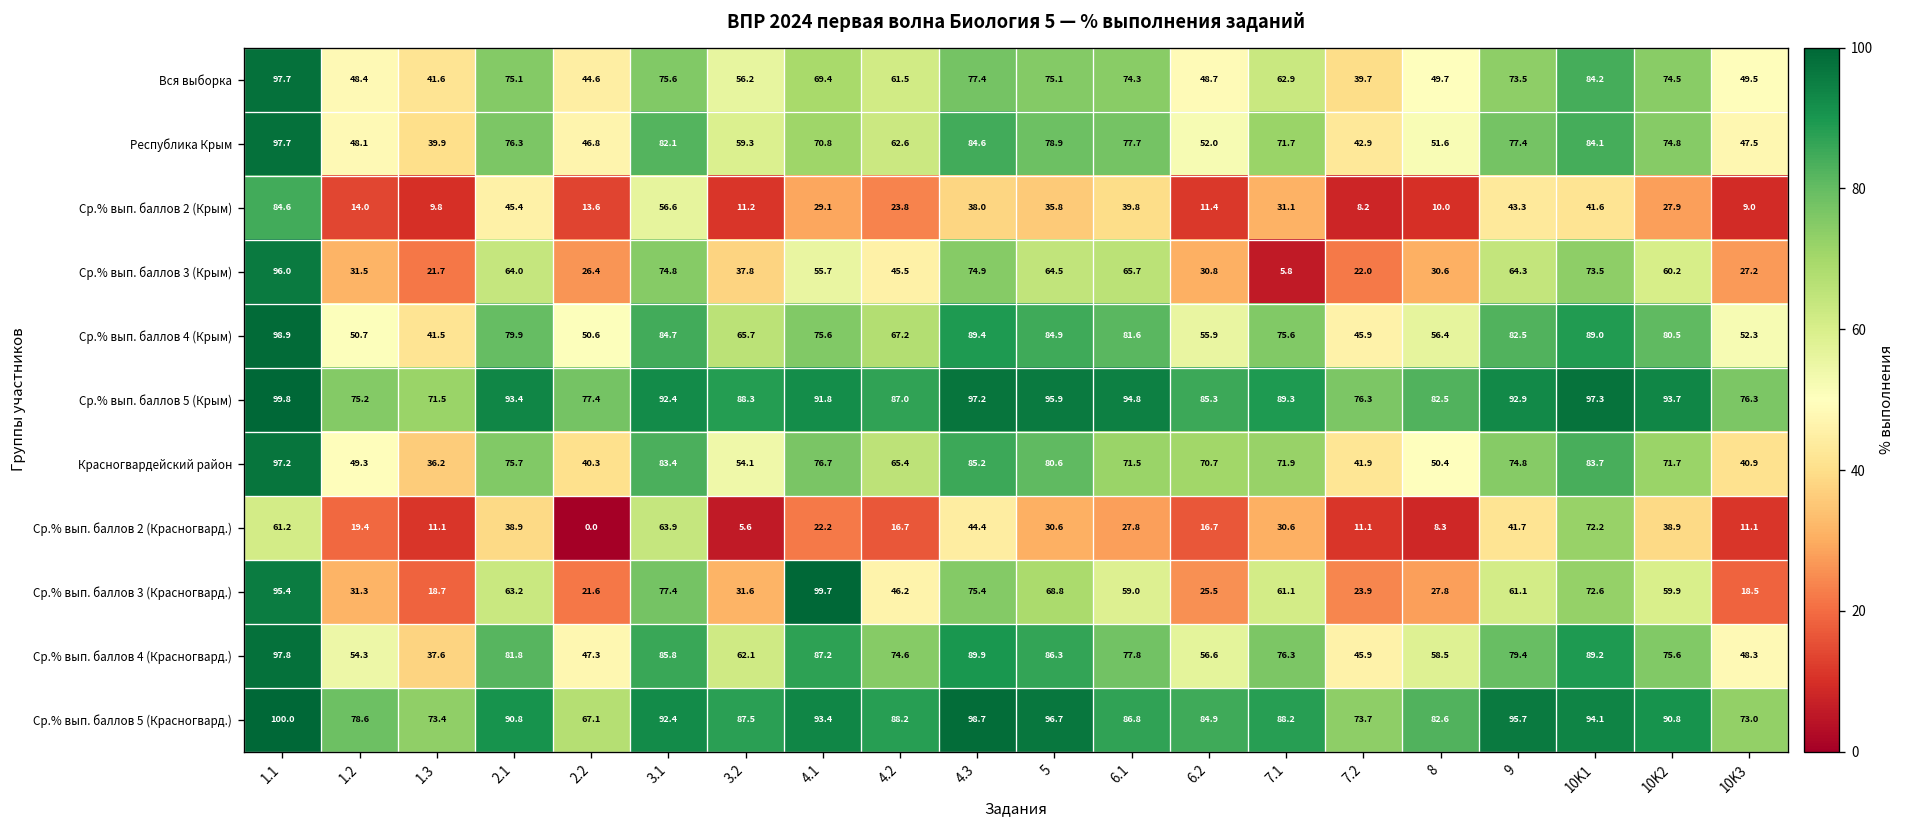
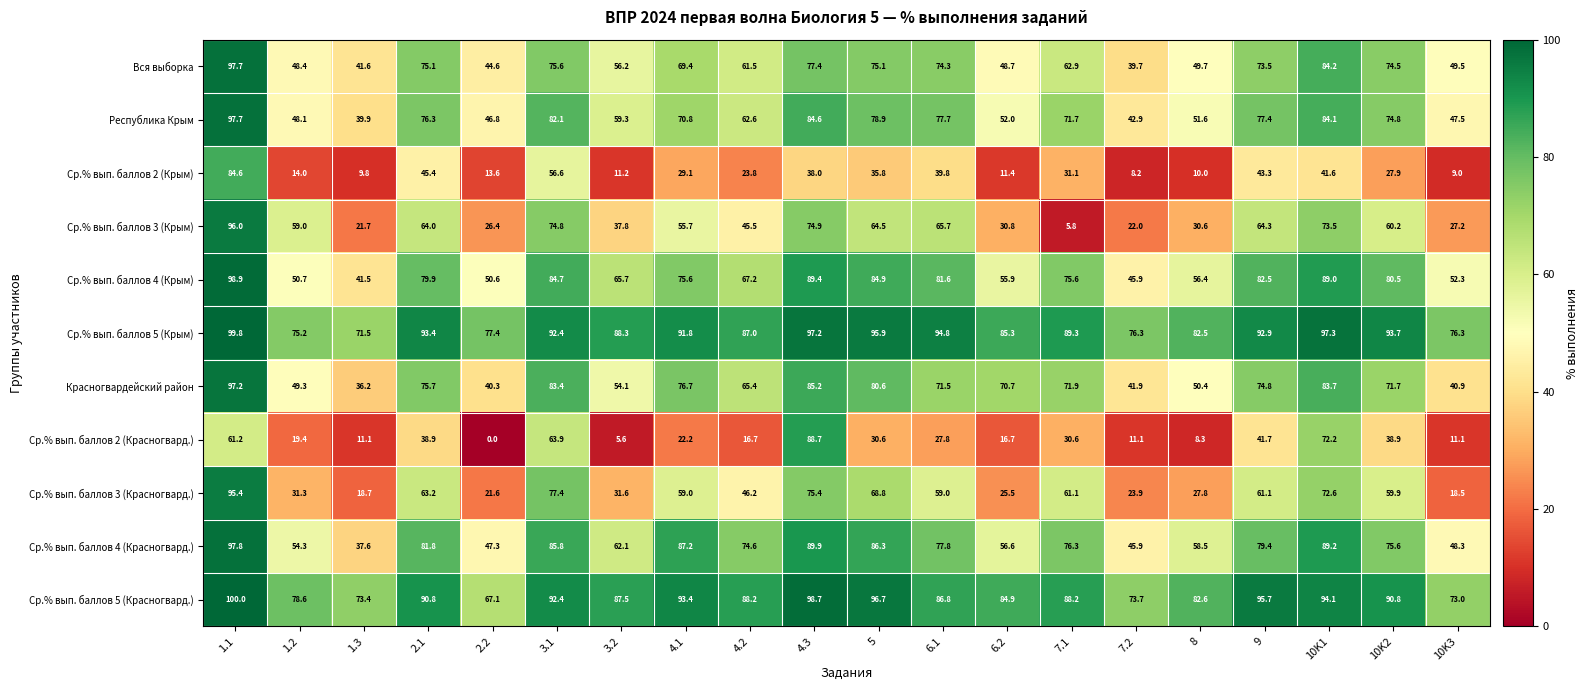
  {
    "Ср.% вып. баллов 3 (Крым)": {
      "1.1": 96.0,
-     "1.2": 31.5,
+     "1.2": 59.0,
      "1.3": 21.7,
      "2.1": 64.0,
      "2.2": 26.4,
      "3.1": 74.8,
      "3.2": 37.8,
      "4.1": 55.7,
      "4.2": 45.5,
      "4.3": 74.9,
      "5": 64.5,
      "6.1": 65.7,
      "6.2": 30.8,
      "7.1": 5.8,
      "7.2": 22.0,
      "8": 30.6,
      "9": 64.3,
      "10K1": 73.5,
      "10K2": 60.2,
      "10K3": 27.2
    },
    "Ср.% вып. баллов 2 (Красногвард.)": {
      "1.1": 61.2,
      "1.2": 19.4,
      "1.3": 11.1,
      "2.1": 38.9,
      "2.2": 0.0,
      "3.1": 63.9,
      "3.2": 5.6,
      "4.1": 22.2,
      "4.2": 16.7,
-     "4.3": 44.4,
+     "4.3": 88.7,
      "5": 30.6,
      "6.1": 27.8,
      "6.2": 16.7,
      "7.1": 30.6,
      "7.2": 11.1,
      "8": 8.3,
      "9": 41.7,
      "10K1": 72.2,
      "10K2": 38.9,
      "10K3": 11.1
    },
    "Ср.% вып. баллов 3 (Красногвард.)": {
      "1.1": 95.4,
      "1.2": 31.3,
      "1.3": 18.7,
      "2.1": 63.2,
      "2.2": 21.6,
      "3.1": 77.4,
      "3.2": 31.6,
-     "4.1": 99.7,
+     "4.1": 59.0,
      "4.2": 46.2,
      "4.3": 75.4,
      "5": 68.8,
      "6.1": 59.0,
      "6.2": 25.5,
      "7.1": 61.1,
      "7.2": 23.9,
      "8": 27.8,
      "9": 61.1,
      "10K1": 72.6,
      "10K2": 59.9,
      "10K3": 18.5
    }
  }
